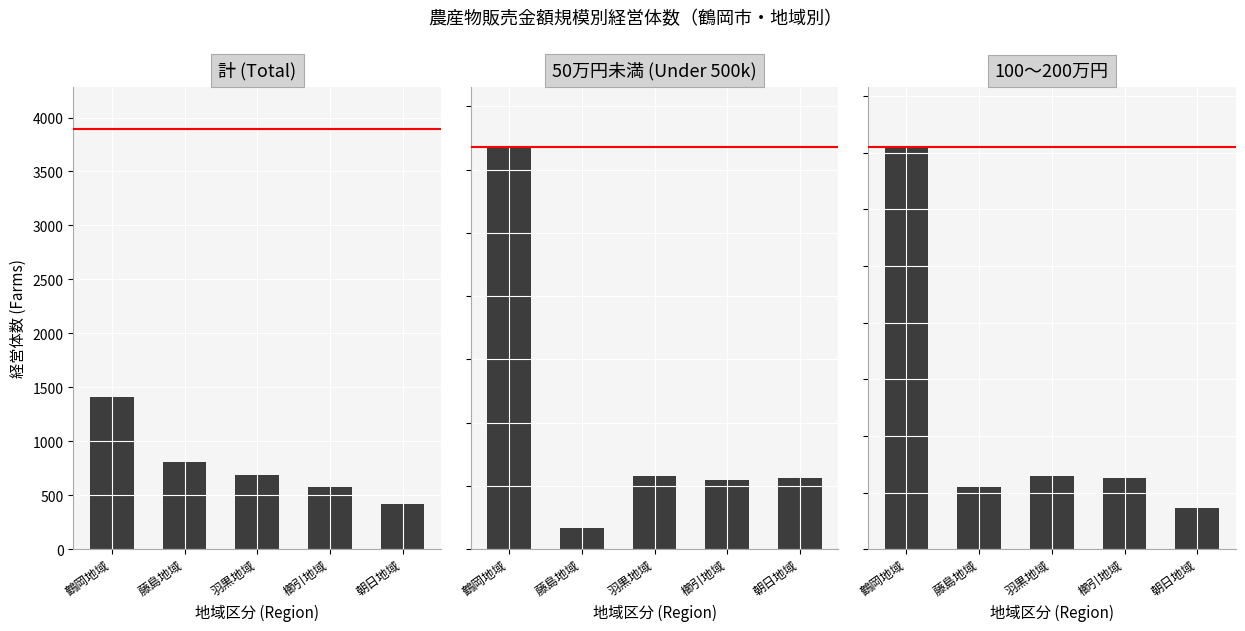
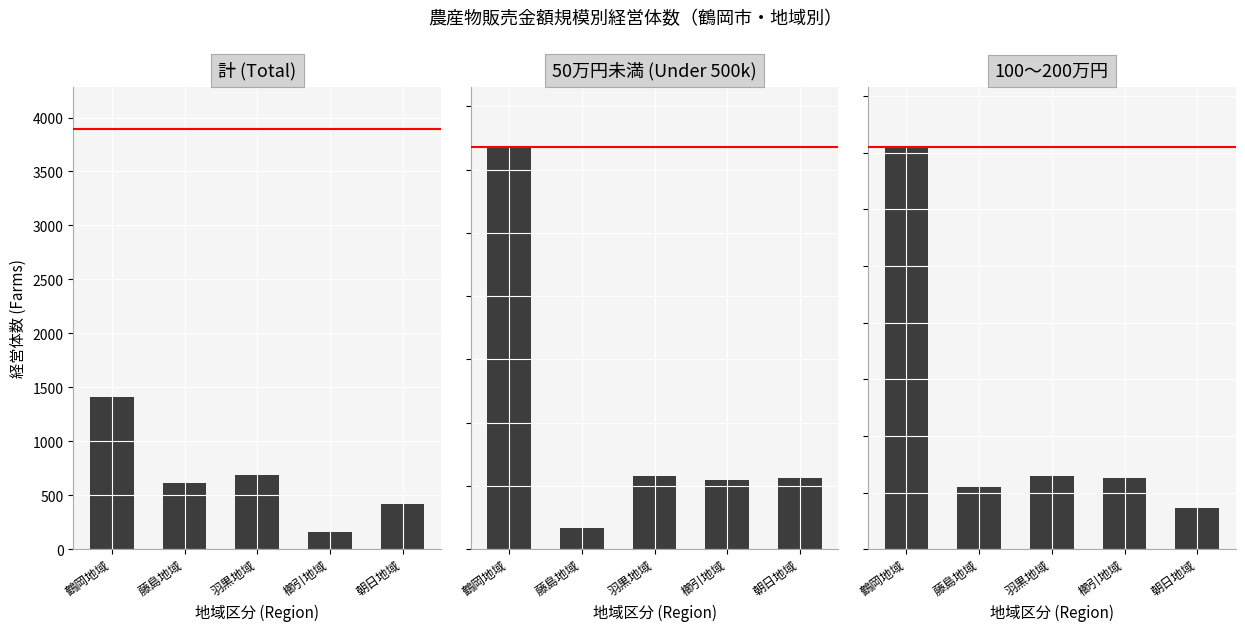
  {
    "計 (Total)": {
      "鶴岡地域": 1410,
-     "藤島地域": 810,
+     "藤島地域": 610,
      "羽黒地域": 690,
-     "櫛引地域": 580,
+     "櫛引地域": 160,
      "朝日地域": 420
    }
  }
